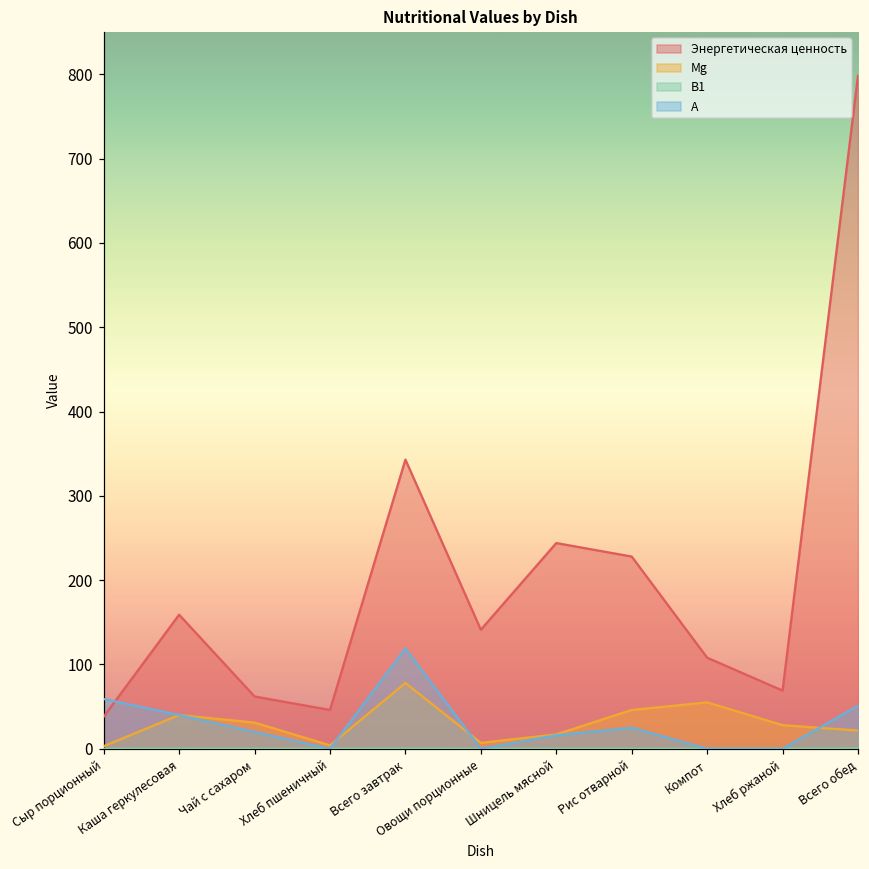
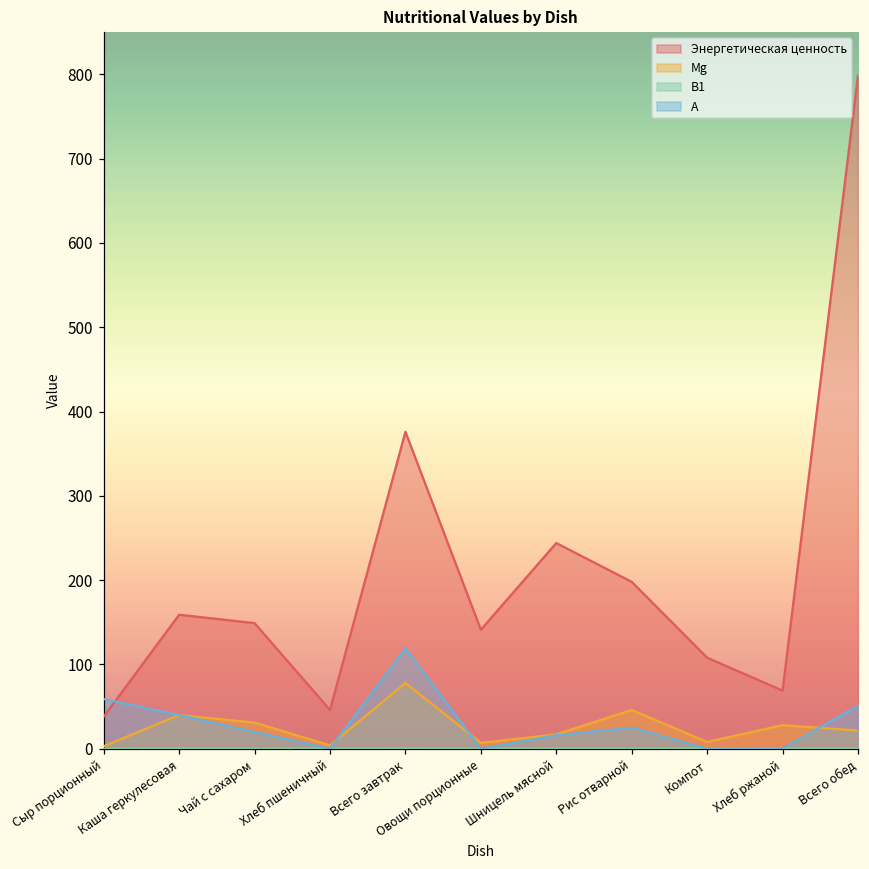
  {
    "Энергетическая ценность": {
      "Сыр порционный": 40,
      "Каша геркулесовая": 160,
-     "Чай с сахаром": 60,
+     "Чай с сахаром": 150,
      "Хлеб пшеничный": 50,
-     "Всего завтрак": 340,
+     "Всего завтрак": 380,
      "Овощи порционные": 140,
      "Шницель мясной": 240,
-     "Рис отварной": 230,
+     "Рис отварной": 200,
      "Компот": 110,
      "Хлеб ржаной": 70,
      "Всего обед": 800
    },
    "Mg": {
      "Чай с сахаром": 30,
      "Хлеб пшеничный": 0,
      "Всего завтрак": 80,
      "Овощи порционные": 10,
      "Рис отварной": 50,
-     "Компот": 60,
+     "Компот": 10,
      "Хлеб ржаной": 30,
      "Всего обед": 20
    }
  }
